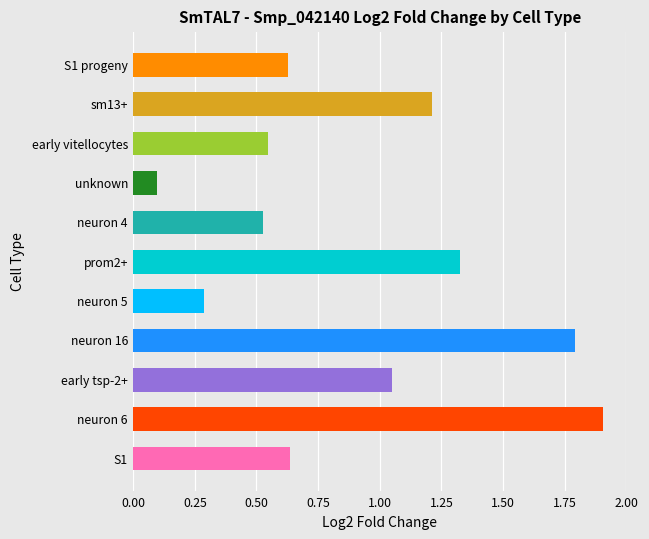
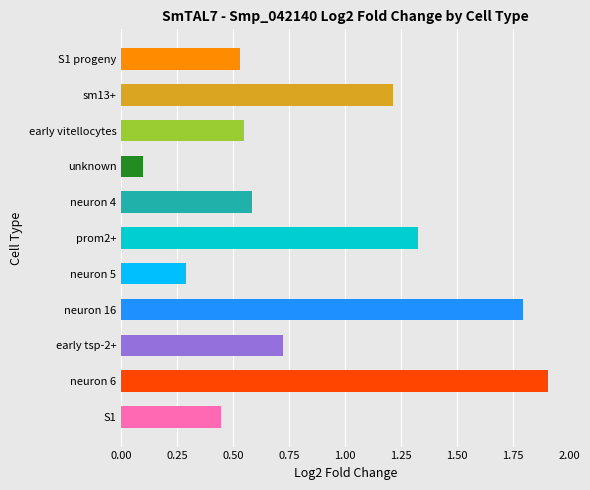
  {
-   "S1 progeny": 0.63,
+   "S1 progeny": 0.53,
    "sm13+": 1.21,
    "early vitellocytes": 0.55,
    "unknown": 0.10,
-   "neuron 4": 0.53,
+   "neuron 4": 0.58,
    "prom2+": 1.32,
    "neuron 5": 0.29,
    "neuron 16": 1.79,
-   "early tsp-2+": 1.05,
+   "early tsp-2+": 0.72,
    "neuron 6": 1.91,
-   "S1": 0.64
+   "S1": 0.44
  }
